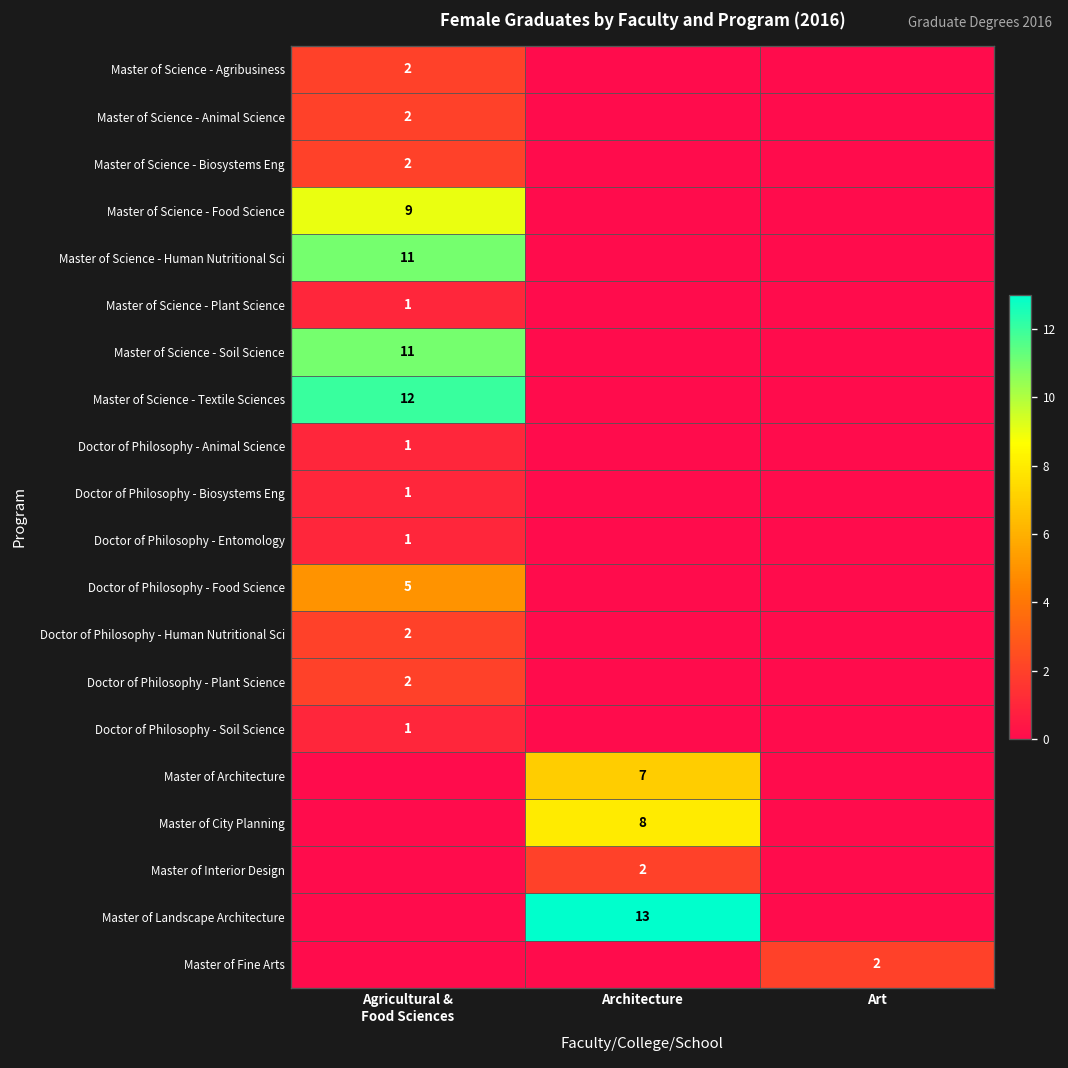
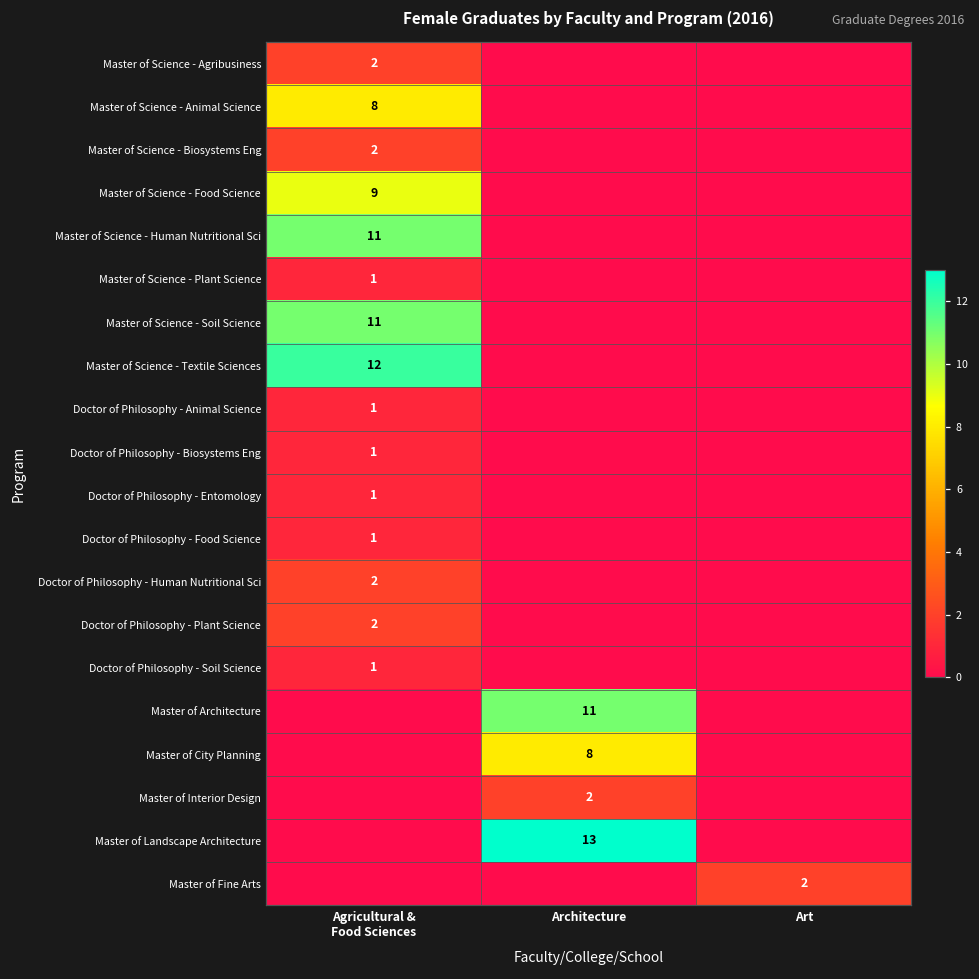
  {
    "Master of Science - Agribusiness": {
      "Agricultural & Food Sciences": 2
    },
    "Master of Science - Animal Science": {
-     "Agricultural & Food Sciences": 2
+     "Agricultural & Food Sciences": 8
    },
    "Master of Science - Biosystems Eng": {
      "Agricultural & Food Sciences": 2
    },
    "Master of Science - Food Science": {
      "Agricultural & Food Sciences": 9
    },
    "Master of Science - Human Nutritional Sci": {
      "Agricultural & Food Sciences": 11
    },
    "Master of Science - Plant Science": {
      "Agricultural & Food Sciences": 1
    },
    "Master of Science - Soil Science": {
      "Agricultural & Food Sciences": 11
    },
    "Master of Science - Textile Sciences": {
      "Agricultural & Food Sciences": 12
    },
    "Doctor of Philosophy - Animal Science": {
      "Agricultural & Food Sciences": 1
    },
    "Doctor of Philosophy - Biosystems Eng": {
      "Agricultural & Food Sciences": 1
    },
    "Doctor of Philosophy - Entomology": {
      "Agricultural & Food Sciences": 1
    },
    "Doctor of Philosophy - Food Science": {
-     "Agricultural & Food Sciences": 5
+     "Agricultural & Food Sciences": 1
    },
    "Doctor of Philosophy - Human Nutritional Sci": {
      "Agricultural & Food Sciences": 2
    },
    "Doctor of Philosophy - Plant Science": {
      "Agricultural & Food Sciences": 2
    },
    "Doctor of Philosophy - Soil Science": {
      "Agricultural & Food Sciences": 1
    },
    "Master of Architecture": {
-     "Architecture": 7
+     "Architecture": 11
    },
    "Master of City Planning": {
      "Architecture": 8
    },
    "Master of Interior Design": {
      "Architecture": 2
    },
    "Master of Landscape Architecture": {
      "Architecture": 13
    },
    "Master of Fine Arts": {
      "Art": 2
    }
  }
